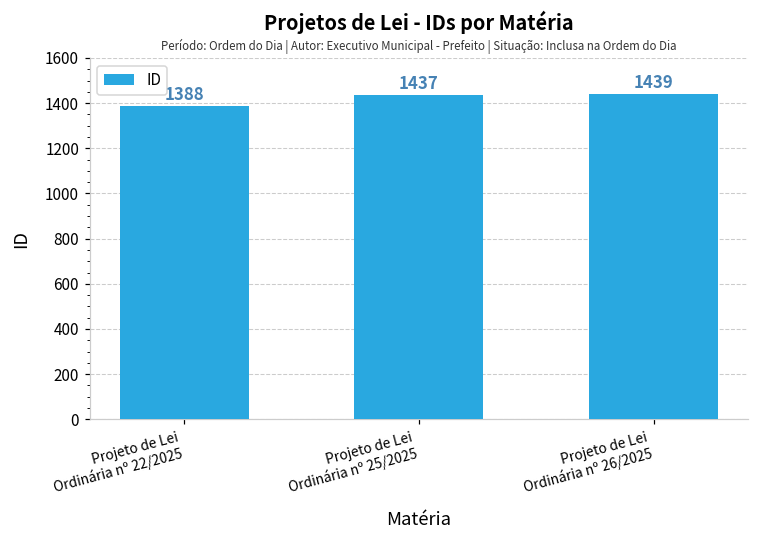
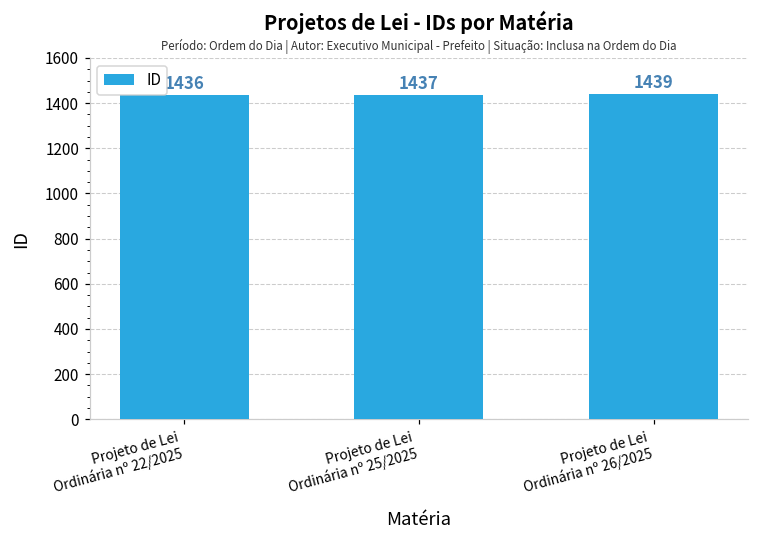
  {
-   "Projeto de Lei Ordinária nº 22/2025": 1388,
+   "Projeto de Lei Ordinária nº 22/2025": 1436,
    "Projeto de Lei Ordinária nº 25/2025": 1437
  }
